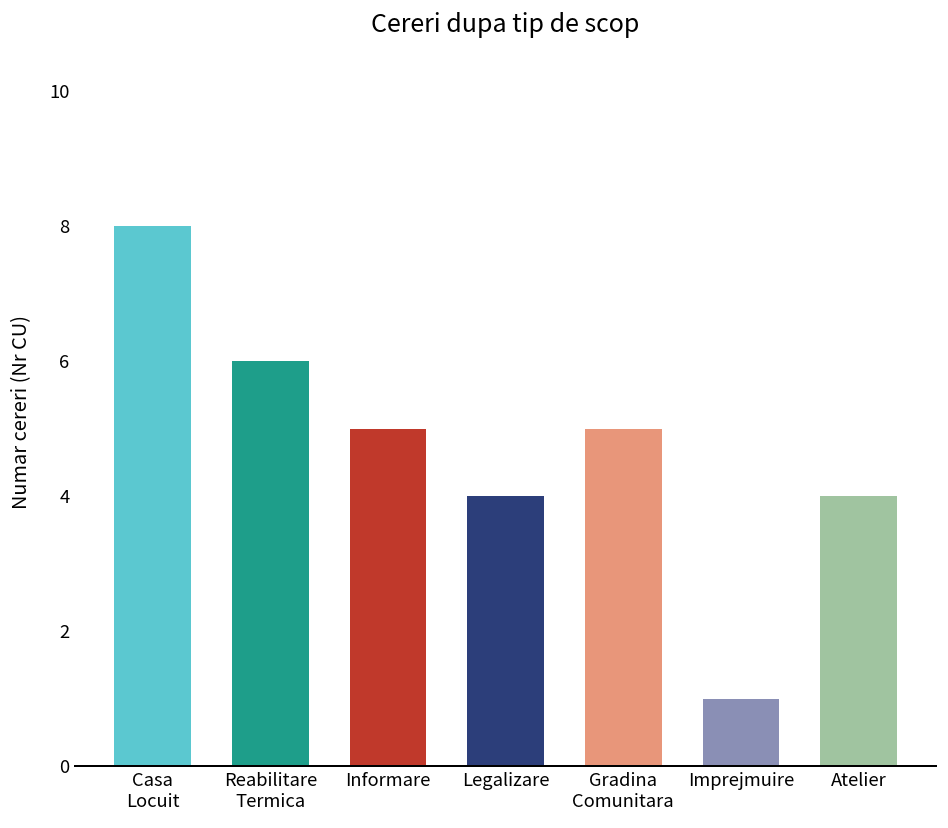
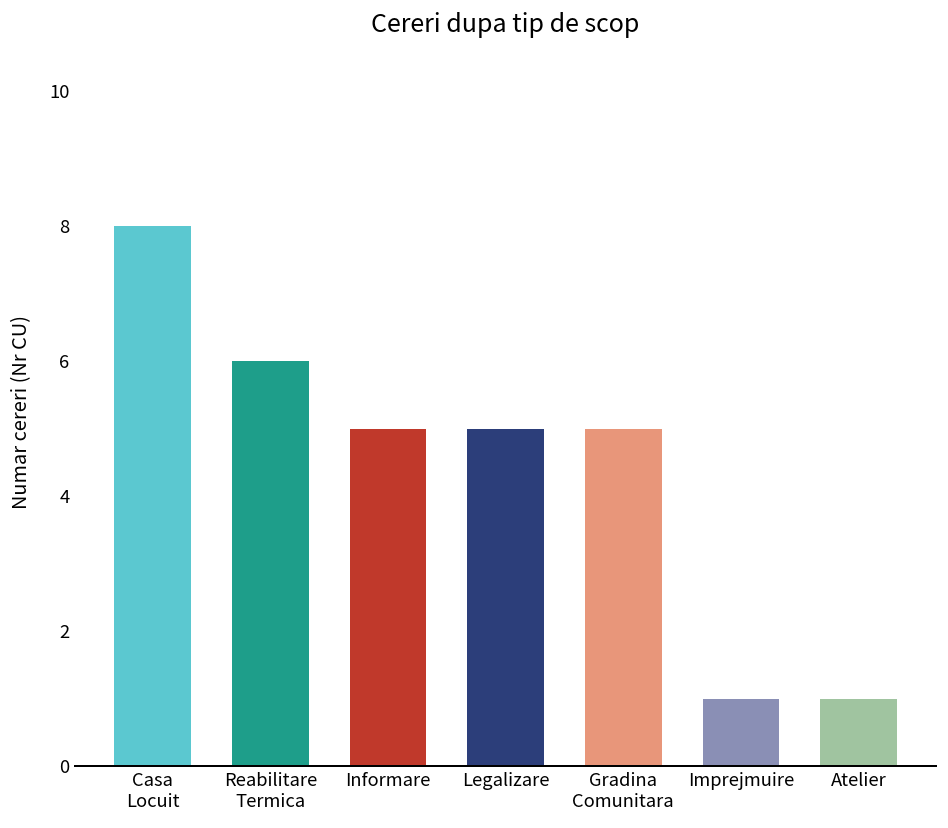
  {
    "Casa Locuit": 8,
    "Reabilitare Termica": 6,
    "Informare": 5,
-   "Legalizare": 4,
+   "Legalizare": 5,
    "Gradina Comunitara": 5,
    "Imprejmuire": 1,
-   "Atelier": 4
+   "Atelier": 1
  }
